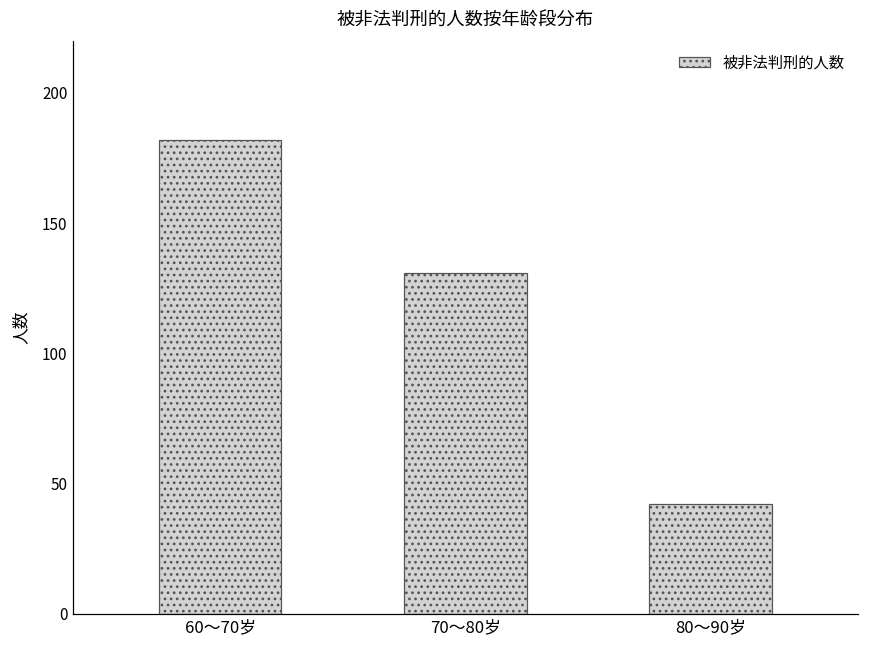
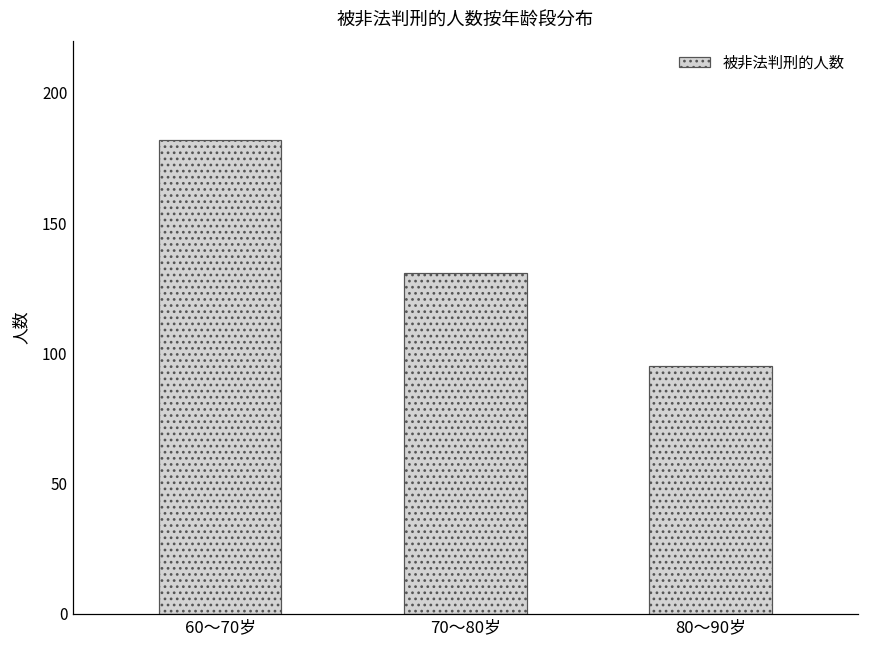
  {
    "60～70岁": 182,
    "70～80岁": 131,
-   "80～90岁": 42
+   "80～90岁": 95
  }
